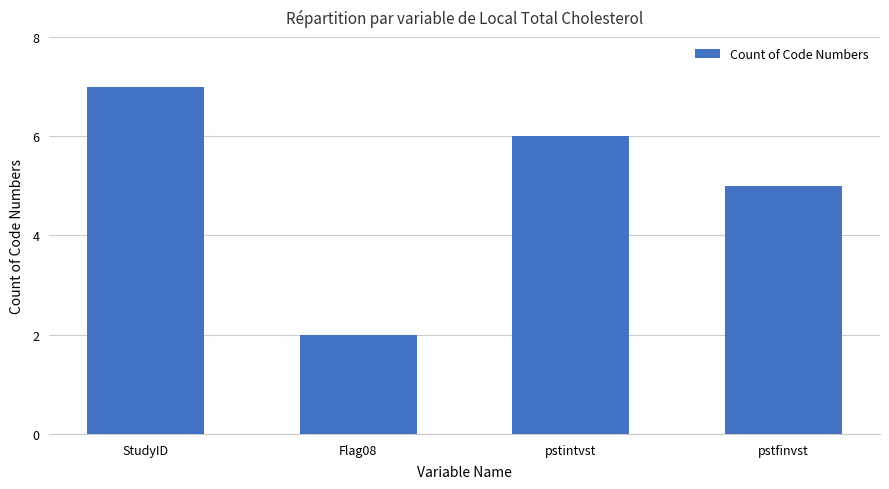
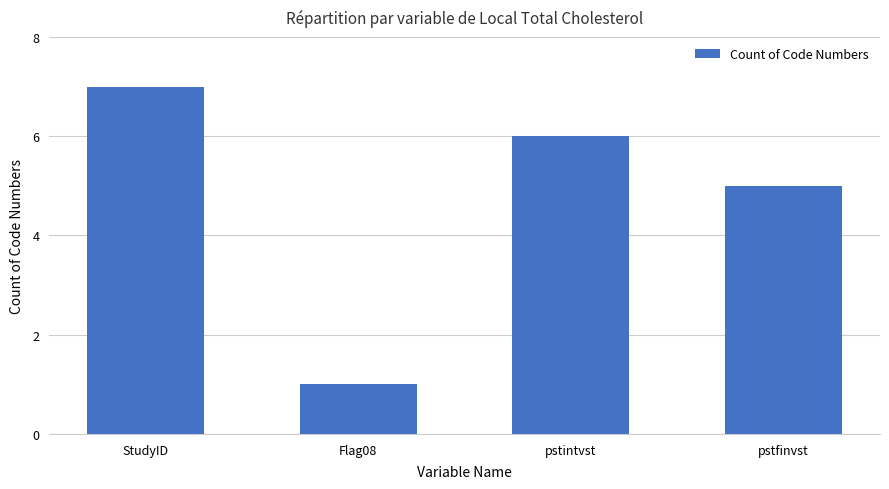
  {
    "StudyID": 7,
-   "Flag08": 2,
+   "Flag08": 1,
    "pstintvst": 6,
    "pstfinvst": 5
  }
